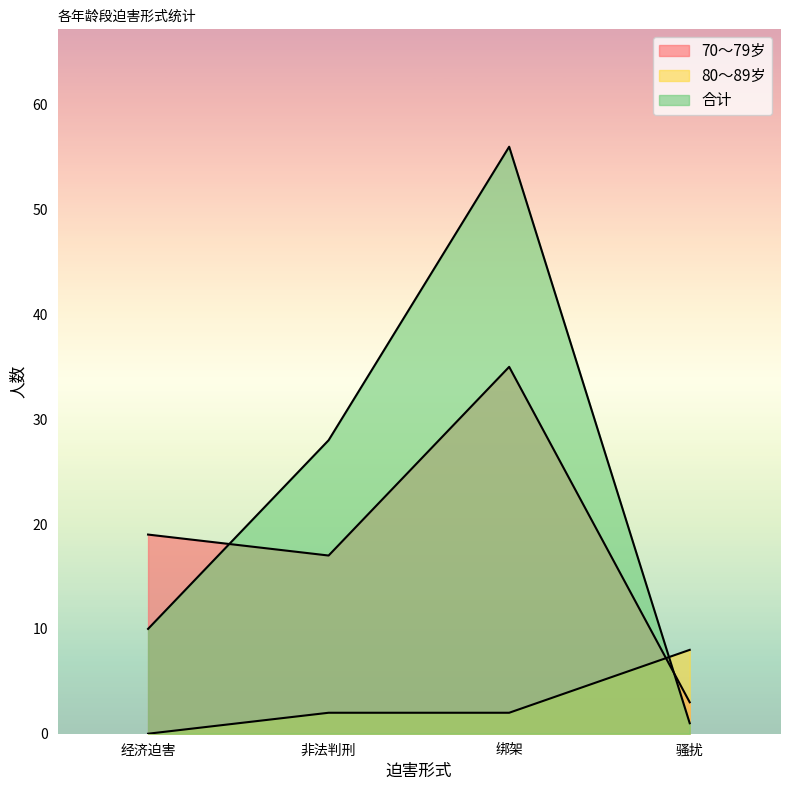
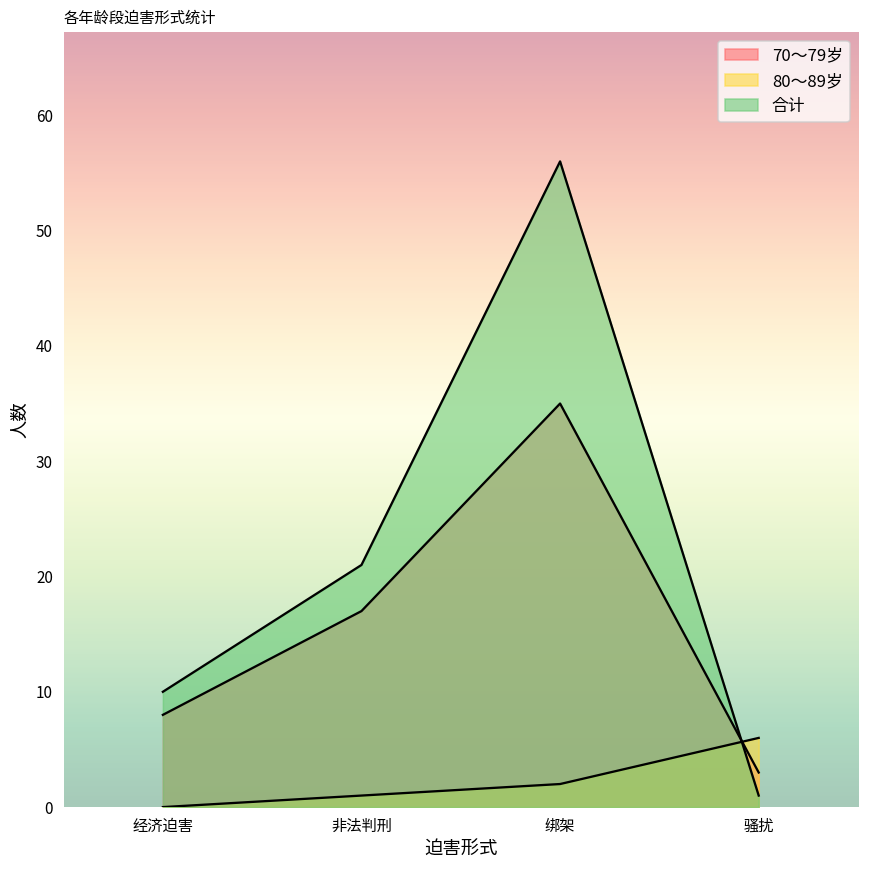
  {
    "70～79岁": {
-     "经济迫害": 19,
+     "经济迫害": 8,
      "非法判刑": 17,
      "绑架": 35,
      "骚扰": 3
    },
    "80～89岁": {
      "经济迫害": 0,
-     "非法判刑": 2,
+     "非法判刑": 1,
      "绑架": 2,
-     "骚扰": 8
+     "骚扰": 6
    },
    "合计": {
      "经济迫害": 10,
-     "非法判刑": 28,
+     "非法判刑": 21,
      "绑架": 56,
      "骚扰": 1
    }
  }
